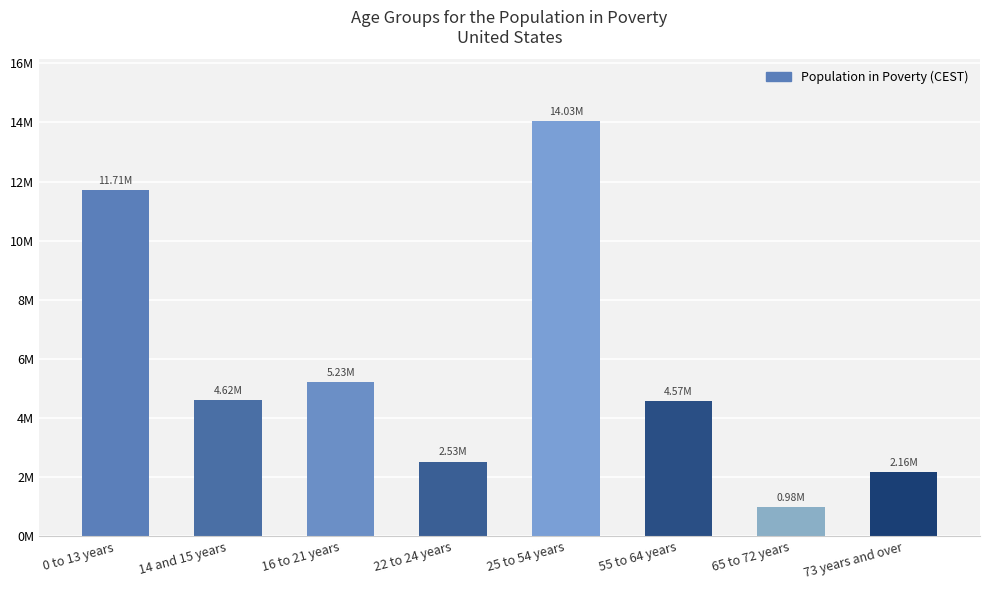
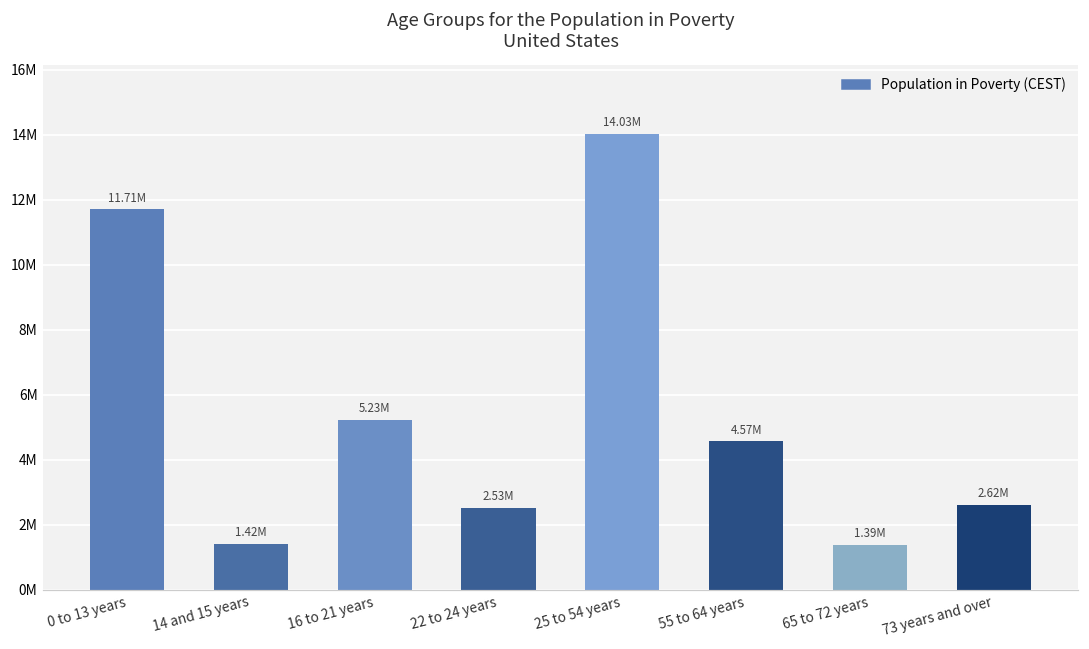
  {
    "0 to 13 years": "11.71M",
-   "14 and 15 years": "4.62M",
+   "14 and 15 years": "1.42M",
    "16 to 21 years": "5.23M",
    "22 to 24 years": "2.53M",
    "25 to 54 years": "14.03M",
    "55 to 64 years": "4.57M",
-   "65 to 72 years": "0.98M",
-   "73 years and over": "2.16M"
+   "65 to 72 years": "1.39M",
+   "73 years and over": "2.62M"
  }
